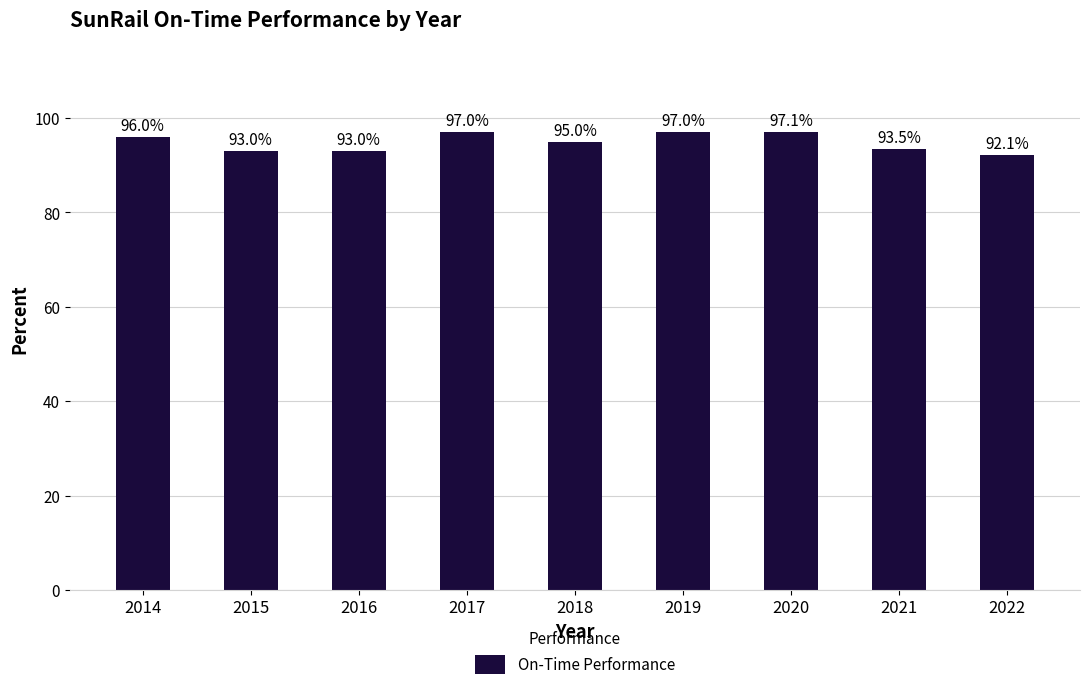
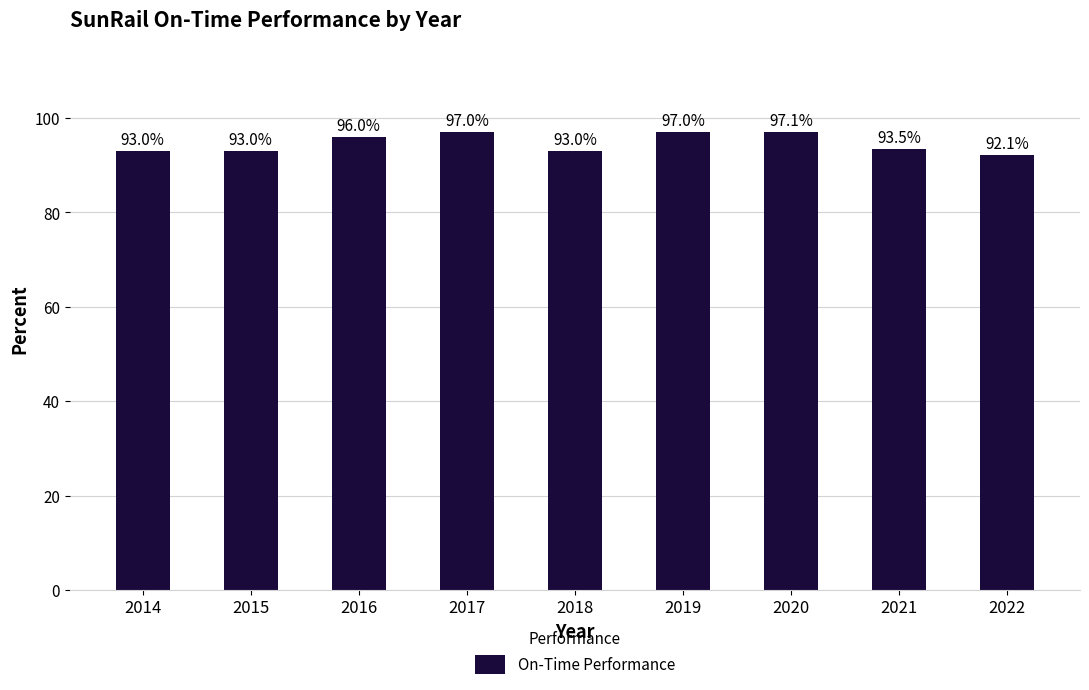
  {
-   "2014": "96.0%",
+   "2014": "93.0%",
    "2015": "93.0%",
-   "2016": "93.0%",
+   "2016": "96.0%",
    "2017": "97.0%",
-   "2018": "95.0%",
+   "2018": "93.0%",
    "2019": "97.0%",
    "2020": "97.1%",
    "2021": "93.5%",
    "2022": "92.1%"
  }
